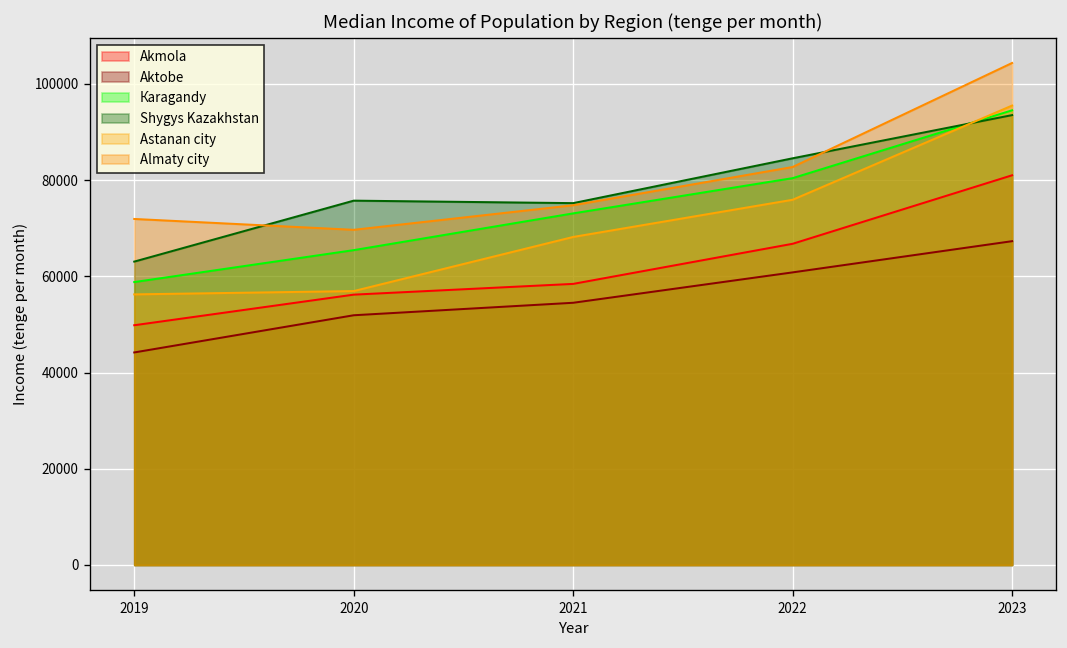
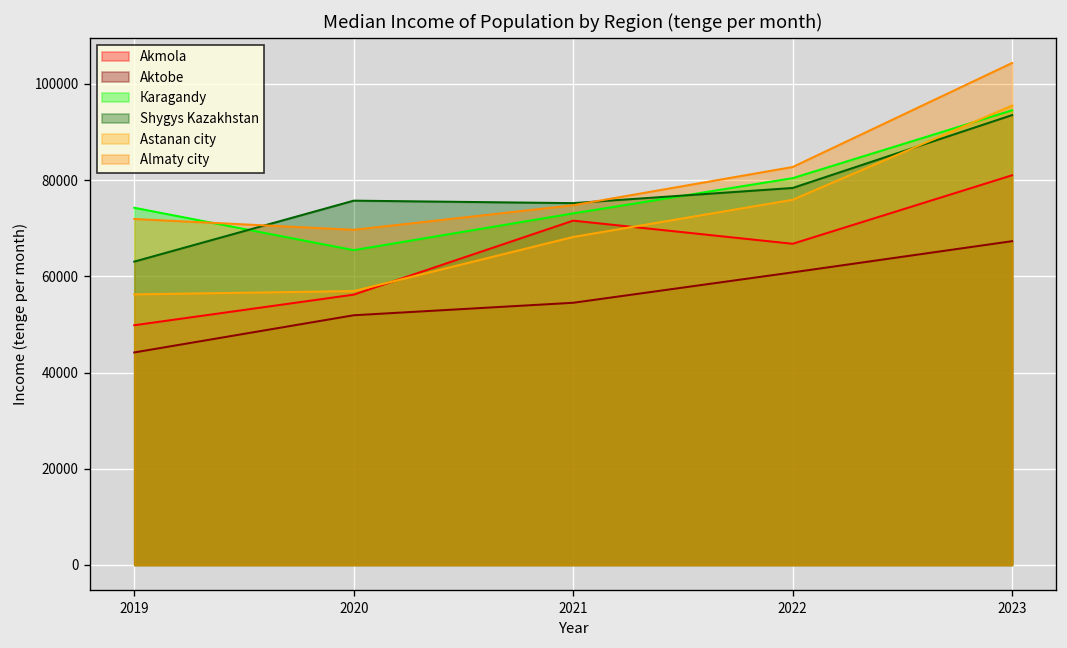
  {
    "Akmola": {
      "2019": 50000,
      "2020": 56000,
-     "2021": 58000,
+     "2021": 72000,
      "2022": 67000,
      "2023": 81000
    },
    "Аktobе": {
      "2019": 44000,
      "2020": 52000,
      "2021": 54000,
      "2022": 61000,
      "2023": 67000
    },
    "Кaragandy": {
-     "2019": 59000,
+     "2019": 74000,
      "2020": 65000,
      "2021": 73000,
      "2022": 80000,
      "2023": 94000
    },
    "Shygys Kazakhstan": {
      "2019": 63000,
      "2020": 76000,
-     "2022": 85000,
+     "2022": 78000,
      "2023": 94000
    }
  }
